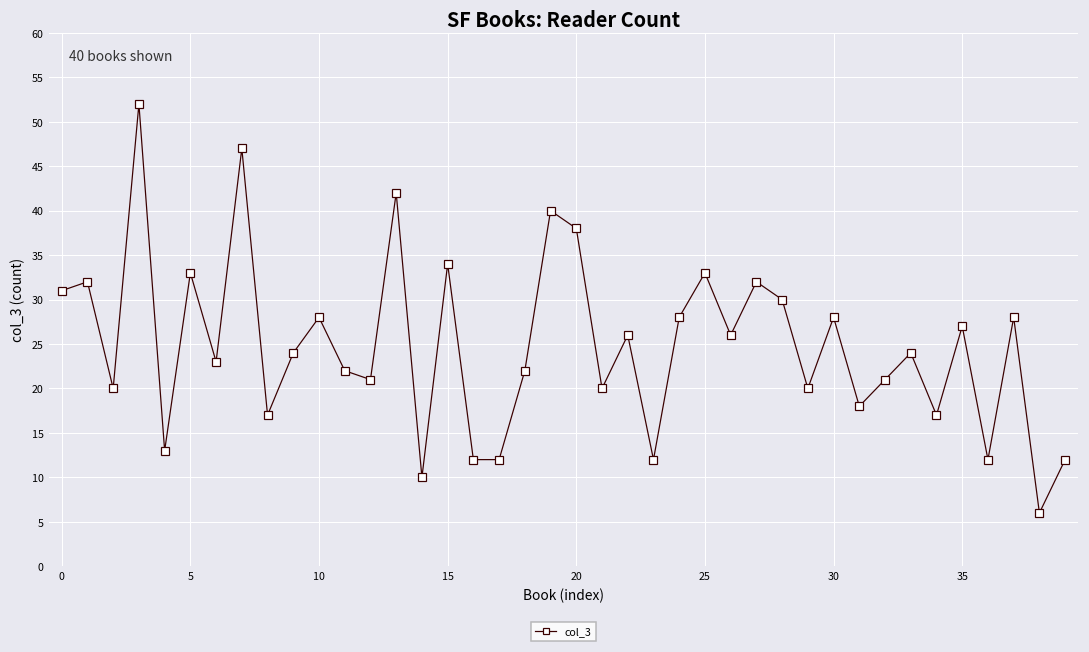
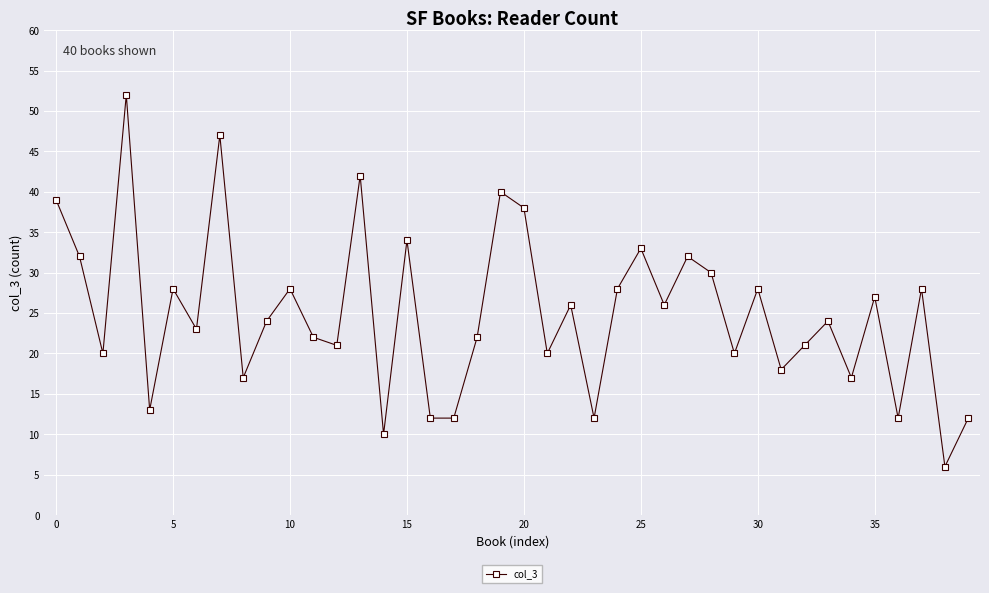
  {
-   "0": 31,
-   "5": 33,
+   "0": 39,
+   "5": 28,
    "10": 28,
    "15": 34,
    "20": 38,
    "25": 33,
    "30": 28,
    "35": 27
  }
